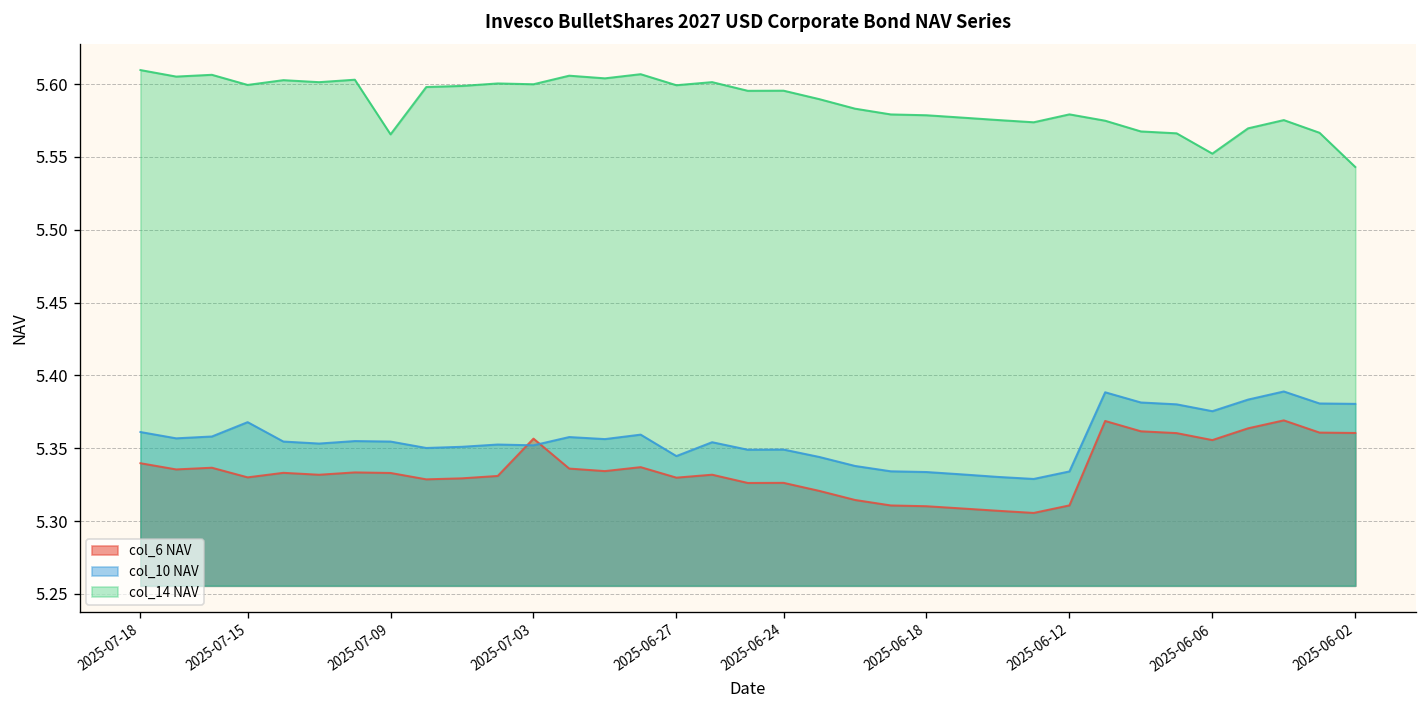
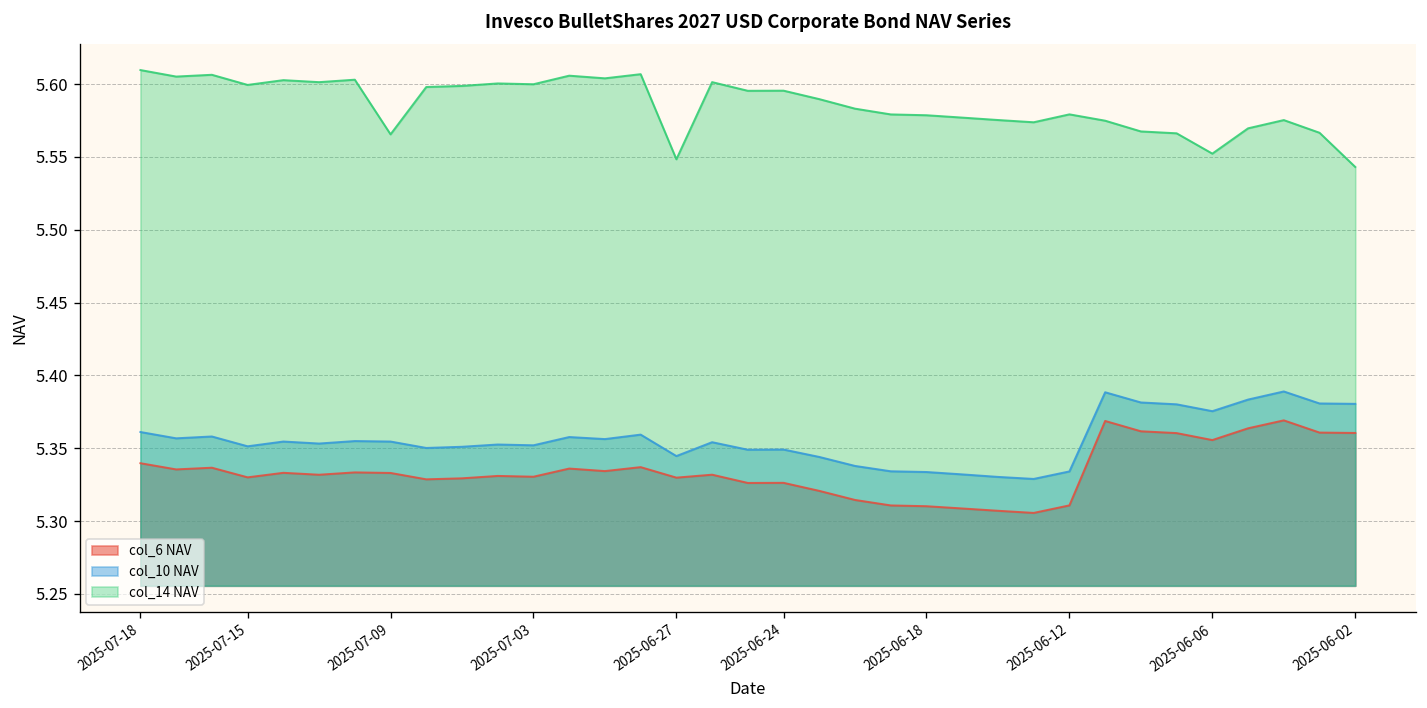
  {
    "col_6 NAV": {
      "2025-07-18": 5.340,
      "2025-07-15": 5.330,
      "2025-07-09": 5.333,
-     "2025-07-03": 5.357,
+     "2025-07-03": 5.330,
      "2025-06-27": 5.330,
      "2025-06-24": 5.326,
      "2025-06-18": 5.310,
      "2025-06-12": 5.311,
      "2025-06-06": 5.356,
      "2025-06-02": 5.361
    },
    "col_10 NAV": {
      "2025-07-18": 5.361,
-     "2025-07-15": 5.368,
+     "2025-07-15": 5.351,
      "2025-07-09": 5.355,
      "2025-07-03": 5.352,
      "2025-06-27": 5.345,
      "2025-06-24": 5.349,
      "2025-06-18": 5.334,
      "2025-06-12": 5.334,
      "2025-06-06": 5.375,
      "2025-06-02": 5.381
    },
    "col_14 NAV": {
      "2025-07-18": 5.610,
      "2025-07-15": 5.599,
      "2025-07-09": 5.566,
      "2025-07-03": 5.600,
-     "2025-06-27": 5.599,
+     "2025-06-27": 5.548,
      "2025-06-24": 5.595,
      "2025-06-18": 5.579,
      "2025-06-12": 5.579,
      "2025-06-06": 5.552,
      "2025-06-02": 5.543
    }
  }
